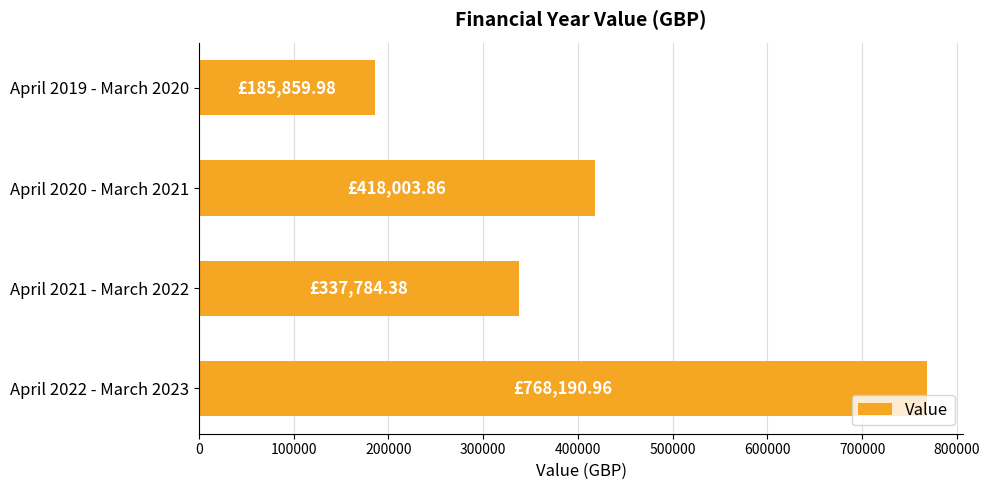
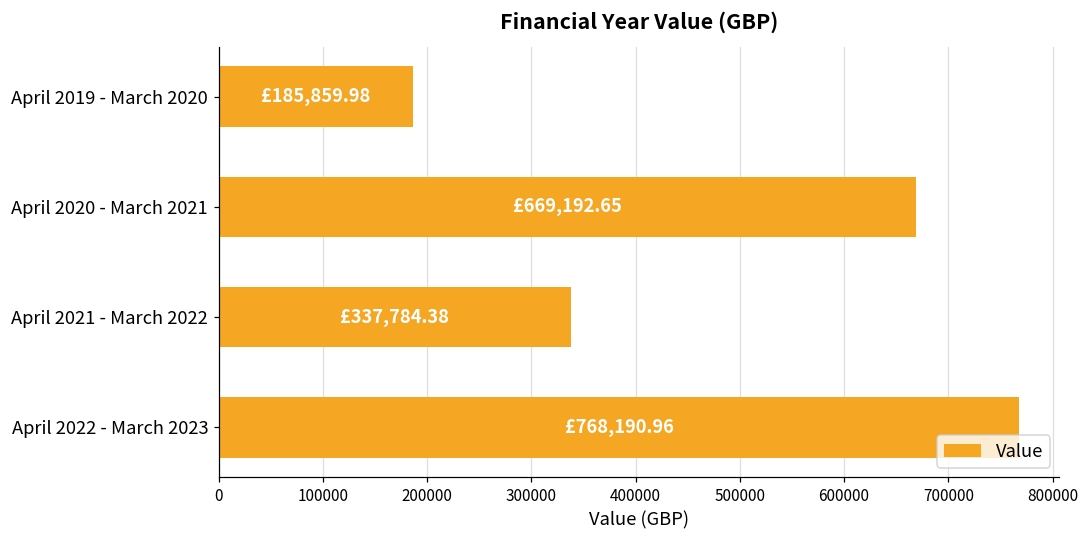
  {
    "April 2019 - March 2020": "£185,859.98",
-   "April 2020 - March 2021": "£418,003.86",
+   "April 2020 - March 2021": "£669,192.65",
    "April 2021 - March 2022": "£337,784.38",
    "April 2022 - March 2023": "£768,190.96"
  }
